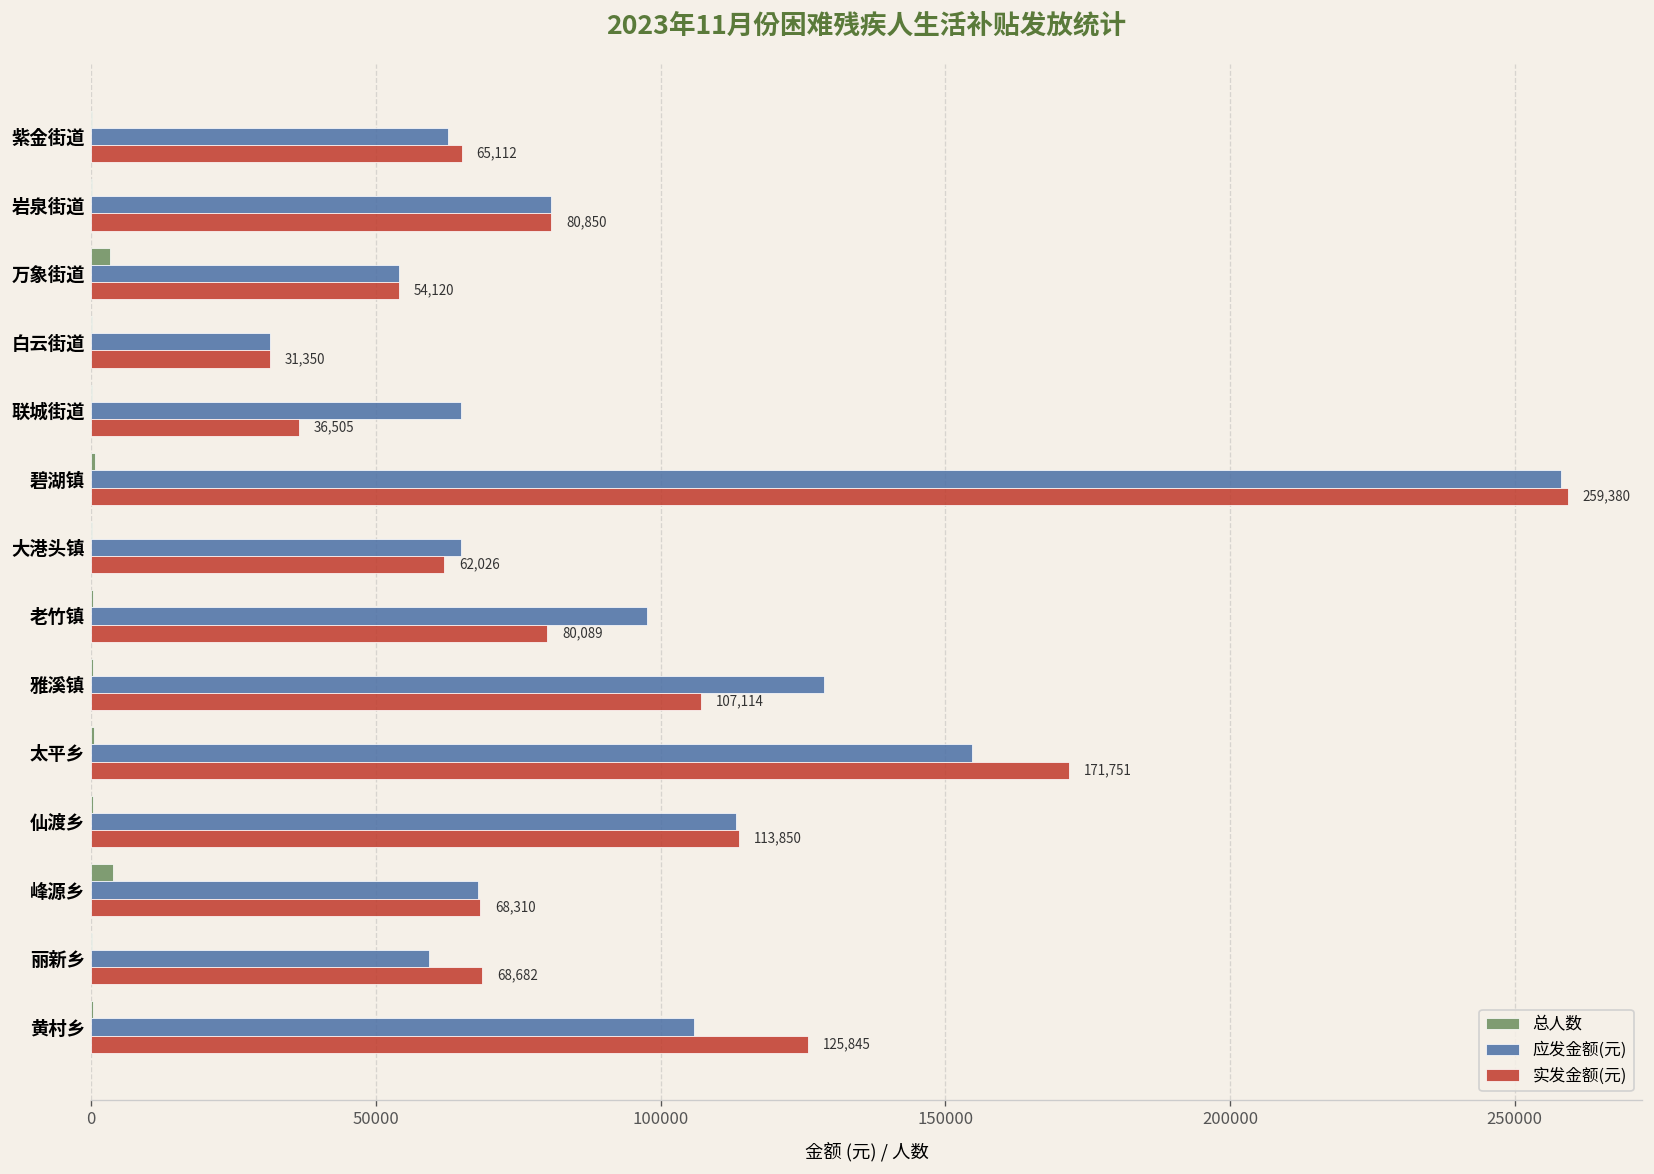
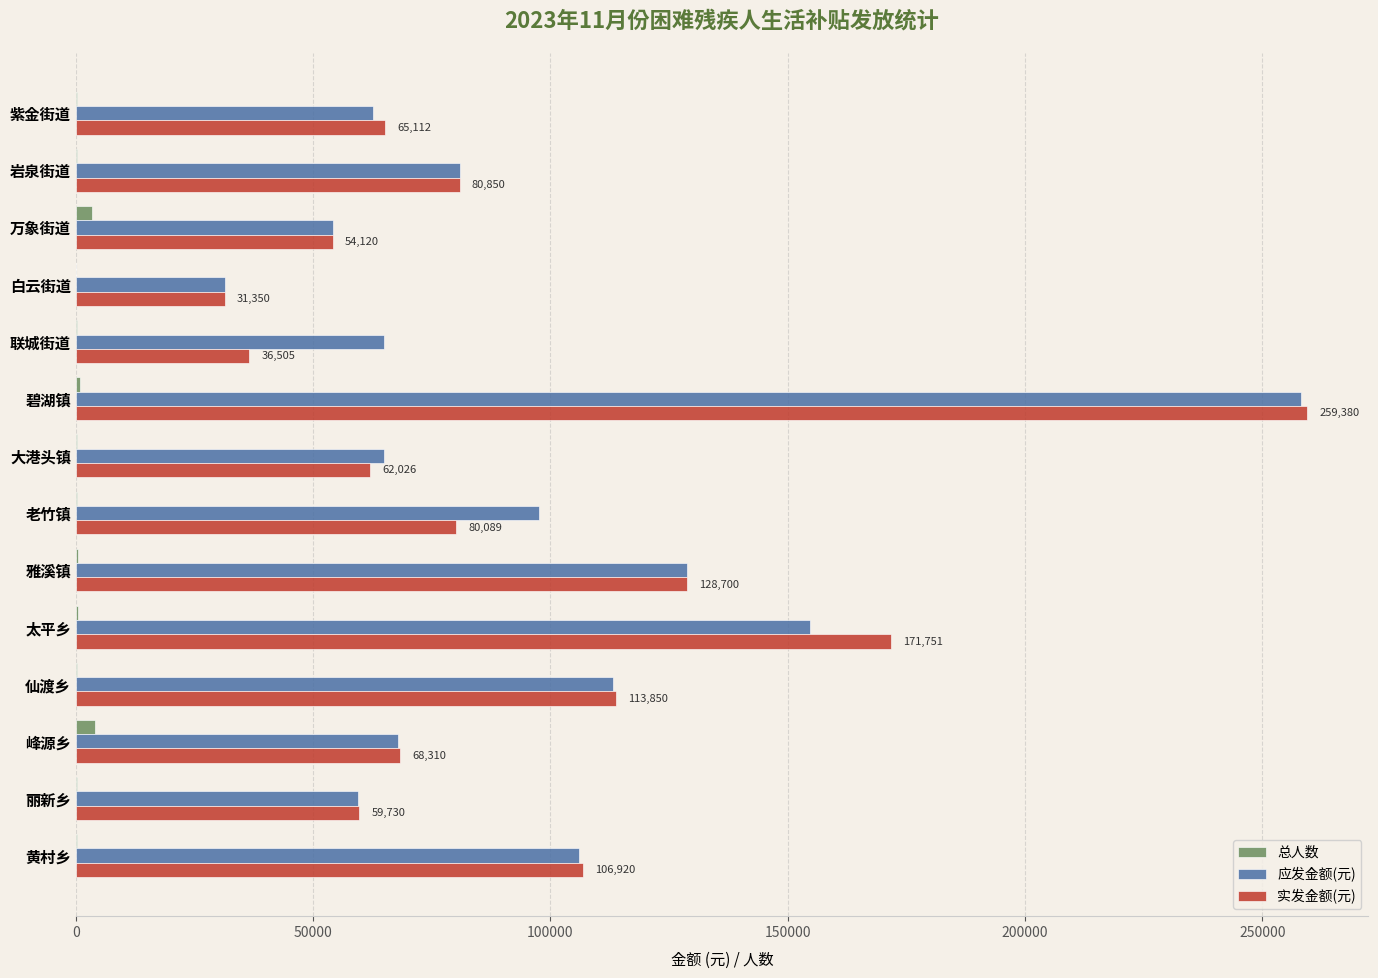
  {
    "总人数": {
      "万象街道": "3000",
      "碧湖镇": "1000",
      "峰源乡": "4000"
    },
    "应发金额(元)": {
      "紫金街道": "63000",
      "联城街道": "65000",
      "碧湖镇": "258000",
      "老竹镇": "98000",
      "雅溪镇": "129000",
      "太平乡": "155000",
      "仙渡乡": "113000",
      "峰源乡": "68000",
      "丽新乡": "59000",
      "黄村乡": "106000"
    },
    "实发金额(元)": {
      "紫金街道": "65,112",
      "岩泉街道": "80,850",
      "万象街道": "54,120",
      "白云街道": "31,350",
      "联城街道": "36,505",
      "碧湖镇": "259,380",
      "大港头镇": "62,026",
      "老竹镇": "80,089",
-     "雅溪镇": "107,114",
+     "雅溪镇": "128,700",
      "太平乡": "171,751",
      "仙渡乡": "113,850",
      "峰源乡": "68,310",
-     "丽新乡": "68,682",
-     "黄村乡": "125,845"
+     "丽新乡": "59,730",
+     "黄村乡": "106,920"
    }
  }
